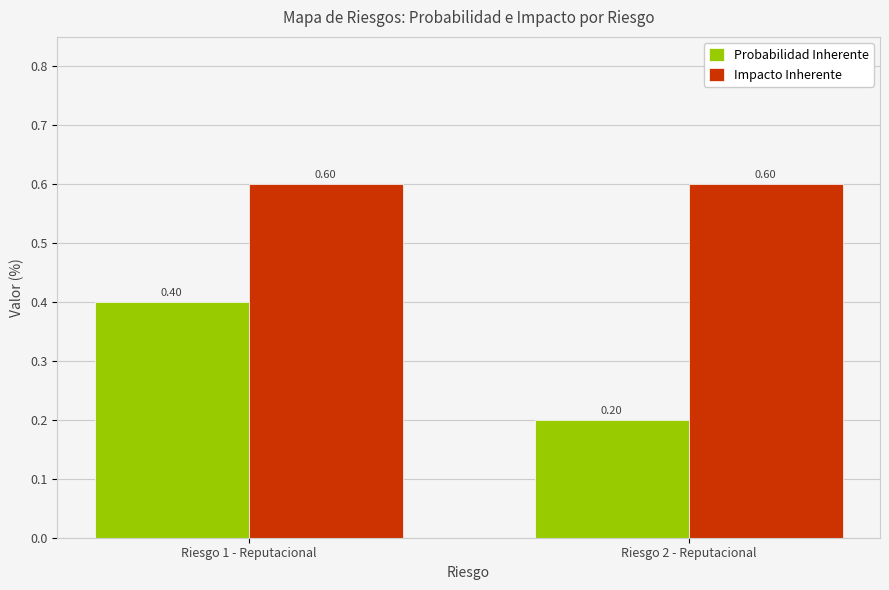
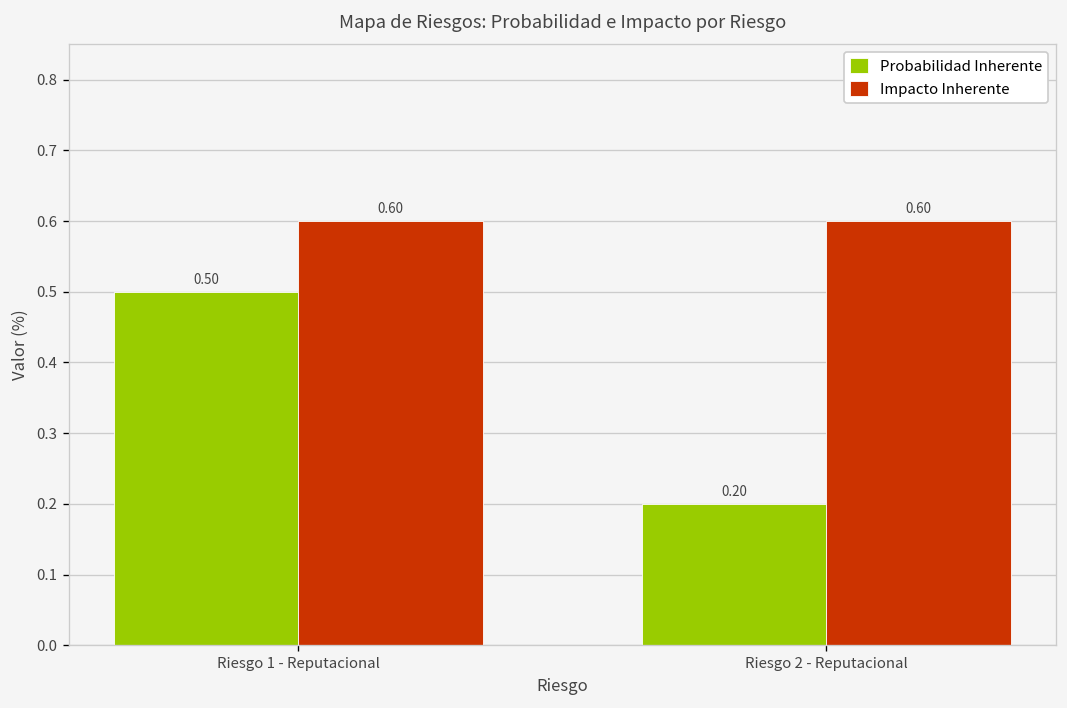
  {
    "Probabilidad Inherente": {
-     "Riesgo 1 - Reputacional": 0.40,
+     "Riesgo 1 - Reputacional": 0.50,
      "Riesgo 2 - Reputacional": 0.20
    },
    "Impacto Inherente": {
      "Riesgo 1 - Reputacional": 0.60,
      "Riesgo 2 - Reputacional": 0.60
    }
  }
